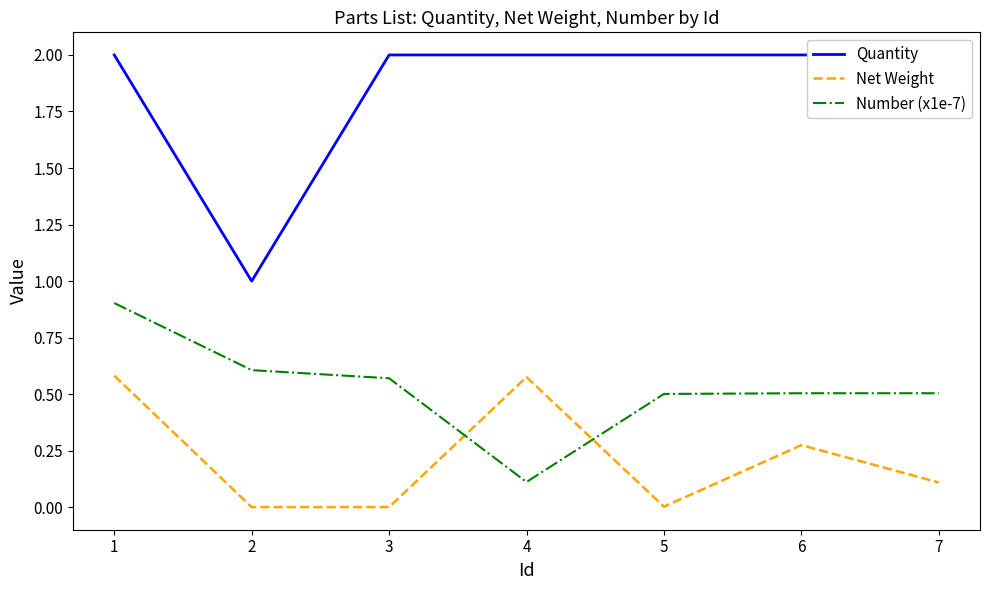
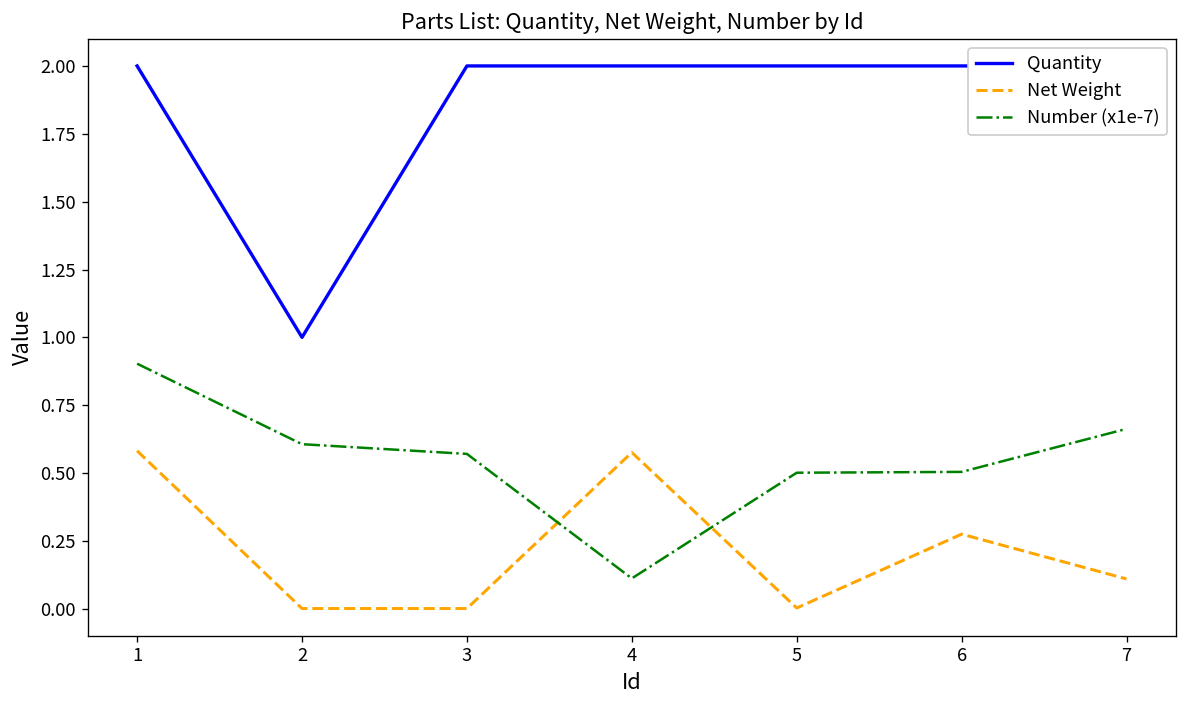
  {
    "Quantity": {
      "1": 2.00,
      "2": 1.00,
      "3": 2.00,
      "4": 2.00,
      "5": 2.00,
      "6": 2.00
    },
    "Net Weight": {
      "1": 0.58,
      "2": 0.00,
      "3": 0.00,
      "4": 0.58,
      "5": 0.00,
      "6": 0.28,
      "7": 0.11
    },
    "Number (x1e-7)": {
      "1": 0.90,
      "2": 0.61,
      "3": 0.57,
      "4": 0.11,
      "5": 0.50,
      "6": 0.50,
-     "7": 0.50
+     "7": 0.66
    }
  }
